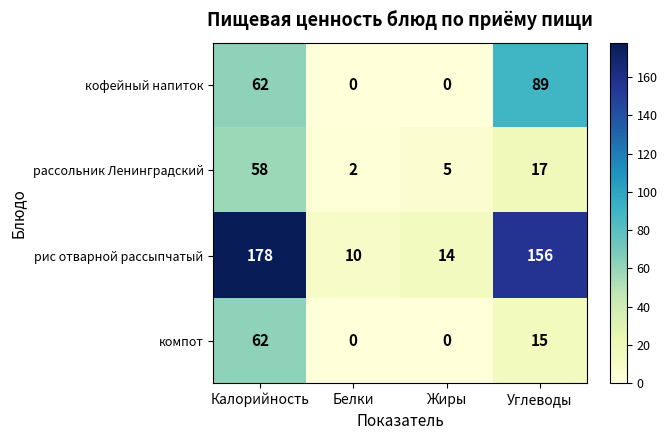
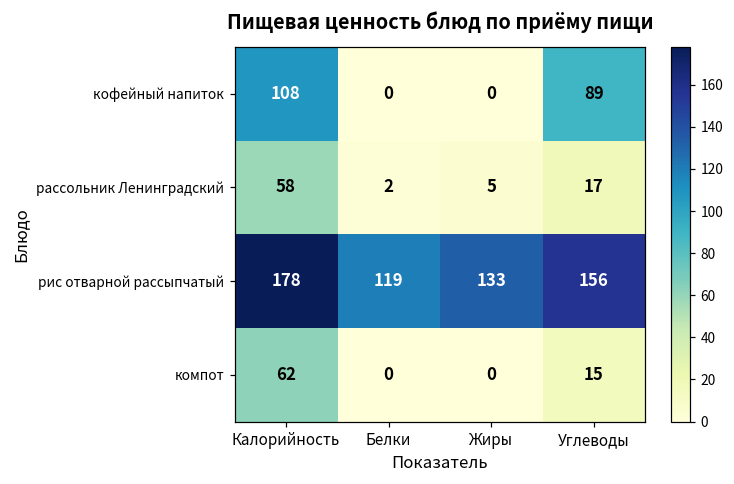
  {
    "кофейный напиток": {
-     "Калорийность": 62,
+     "Калорийность": 108,
      "Белки": 0,
      "Жиры": 0,
      "Углеводы": 89
    },
    "рассольник Ленинградский": {
      "Калорийность": 58,
      "Белки": 2,
      "Жиры": 5,
      "Углеводы": 17
    },
    "рис отварной рассыпчатый": {
      "Калорийность": 178,
-     "Белки": 10,
-     "Жиры": 14,
+     "Белки": 119,
+     "Жиры": 133,
      "Углеводы": 156
    },
    "компот": {
      "Калорийность": 62,
      "Белки": 0,
      "Жиры": 0,
      "Углеводы": 15
    }
  }
